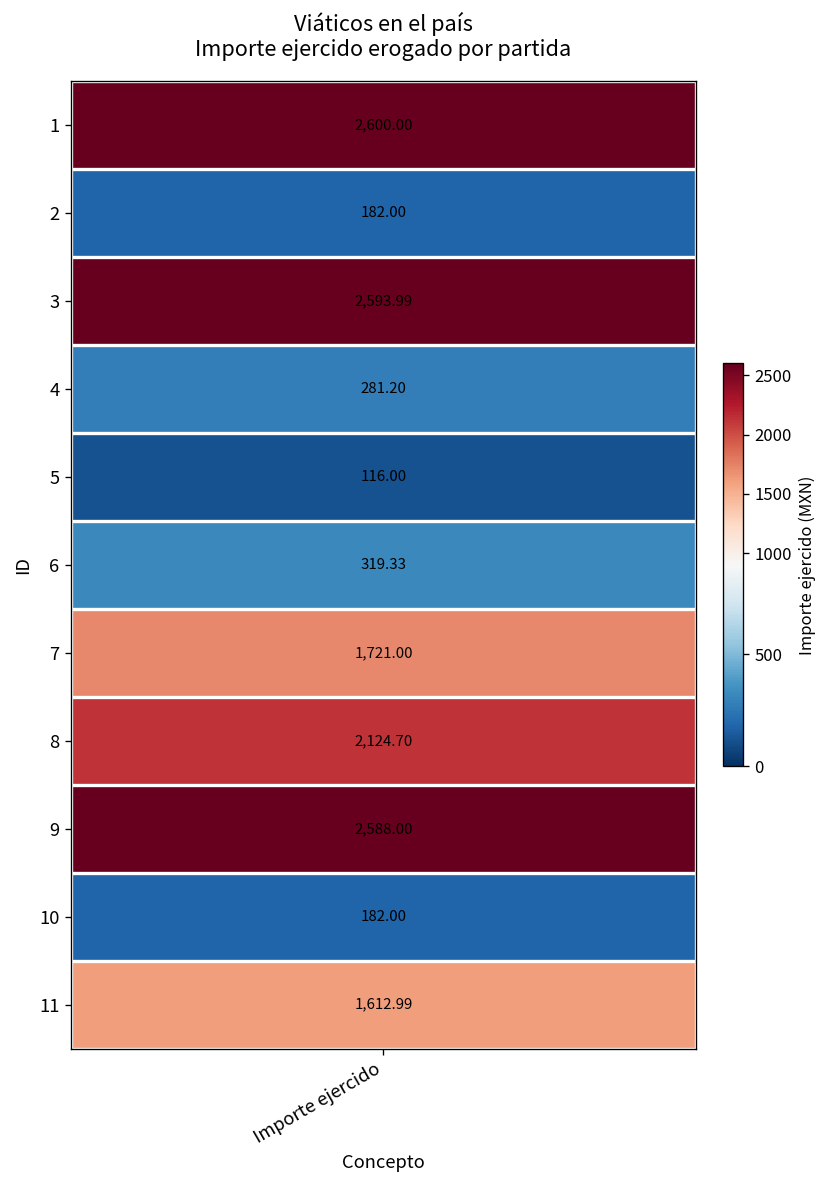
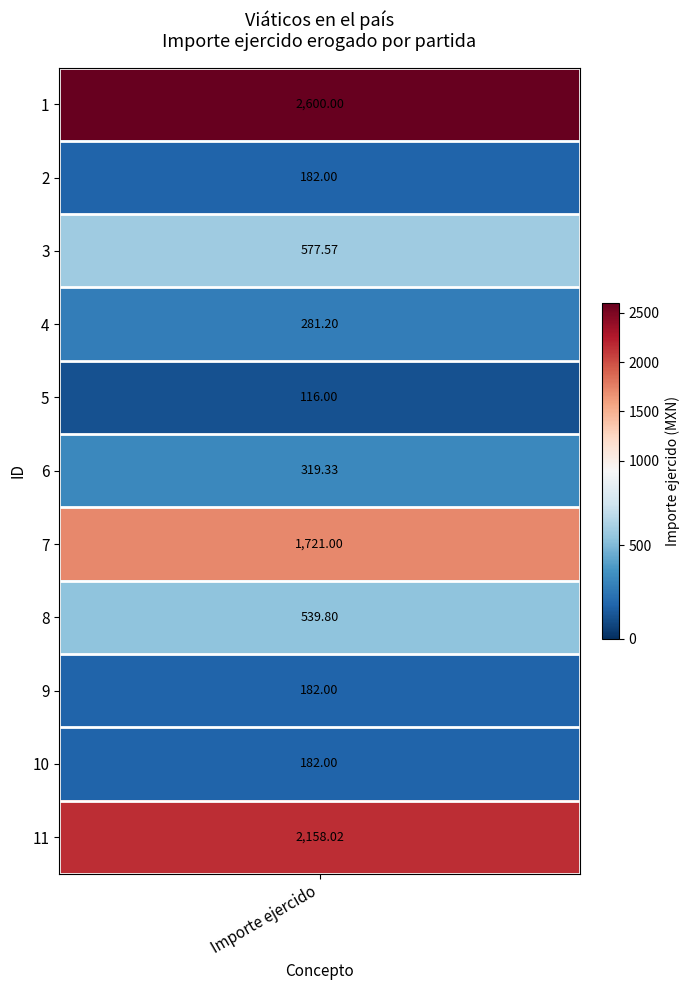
  {
    "1": {
      "Importe ejercido": "2,600.00"
    },
    "2": {
      "Importe ejercido": "182.00"
    },
    "3": {
-     "Importe ejercido": "2,593.99"
+     "Importe ejercido": "577.57"
    },
    "4": {
      "Importe ejercido": "281.20"
    },
    "5": {
      "Importe ejercido": "116.00"
    },
    "6": {
      "Importe ejercido": "319.33"
    },
    "7": {
      "Importe ejercido": "1,721.00"
    },
    "8": {
-     "Importe ejercido": "2,124.70"
+     "Importe ejercido": "539.80"
    },
    "9": {
-     "Importe ejercido": "2,588.00"
+     "Importe ejercido": "182.00"
    },
    "10": {
      "Importe ejercido": "182.00"
    },
    "11": {
-     "Importe ejercido": "1,612.99"
+     "Importe ejercido": "2,158.02"
    }
  }
